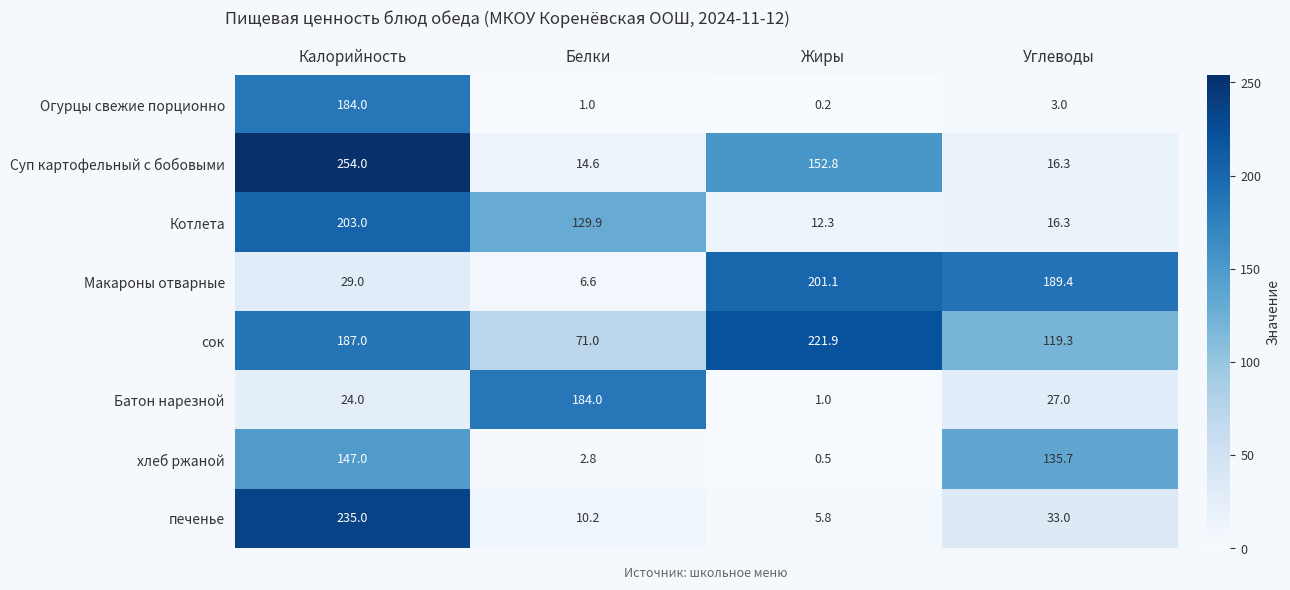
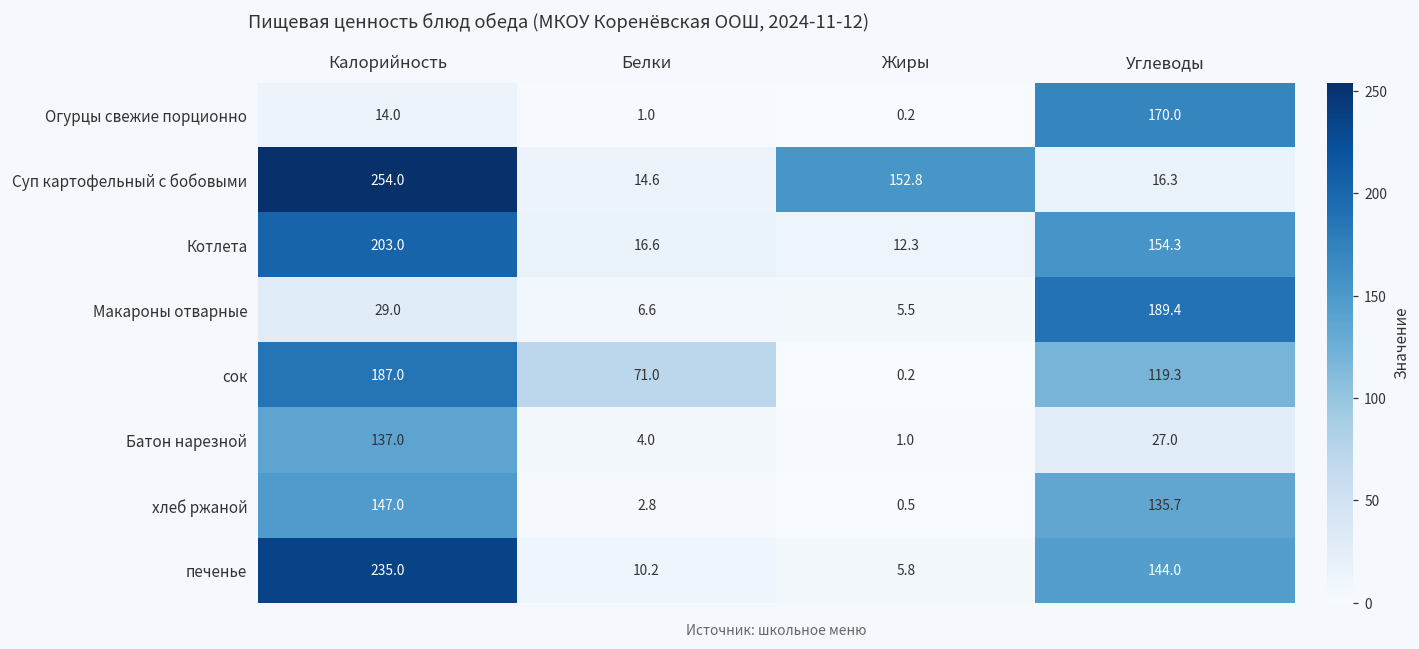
  {
    "Огурцы свежие порционно": {
-     "Калорийность": 184.0,
+     "Калорийность": 14.0,
      "Белки": 1.0,
      "Жиры": 0.2,
-     "Углеводы": 3.0
+     "Углеводы": 170.0
    },
    "Суп картофельный с бобовыми": {
      "Калорийность": 254.0,
      "Белки": 14.6,
      "Жиры": 152.8,
      "Углеводы": 16.3
    },
    "Котлета": {
      "Калорийность": 203.0,
-     "Белки": 129.9,
+     "Белки": 16.6,
      "Жиры": 12.3,
-     "Углеводы": 16.3
+     "Углеводы": 154.3
    },
    "Макароны отварные": {
      "Калорийность": 29.0,
      "Белки": 6.6,
-     "Жиры": 201.1,
+     "Жиры": 5.5,
      "Углеводы": 189.4
    },
    "сок": {
      "Калорийность": 187.0,
      "Белки": 71.0,
-     "Жиры": 221.9,
+     "Жиры": 0.2,
      "Углеводы": 119.3
    },
    "Батон нарезной": {
-     "Калорийность": 24.0,
-     "Белки": 184.0,
+     "Калорийность": 137.0,
+     "Белки": 4.0,
      "Жиры": 1.0,
      "Углеводы": 27.0
    },
    "хлеб ржаной": {
      "Калорийность": 147.0,
      "Белки": 2.8,
      "Жиры": 0.5,
      "Углеводы": 135.7
    },
    "печенье": {
      "Калорийность": 235.0,
      "Белки": 10.2,
      "Жиры": 5.8,
-     "Углеводы": 33.0
+     "Углеводы": 144.0
    }
  }
